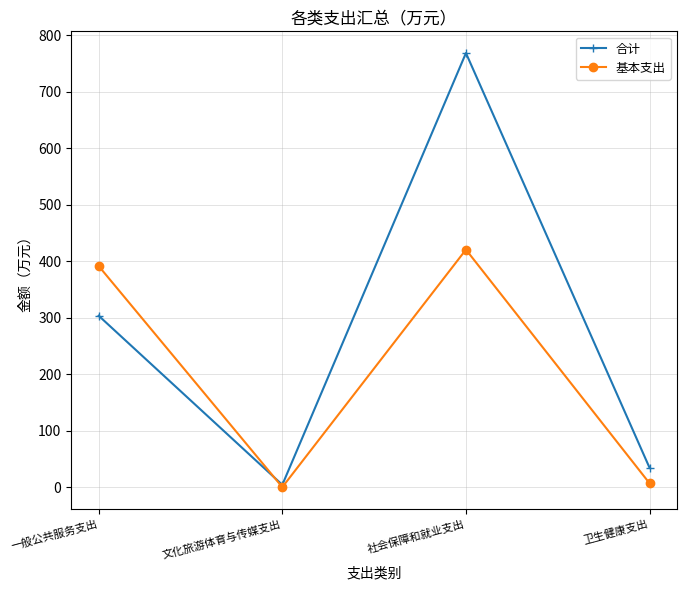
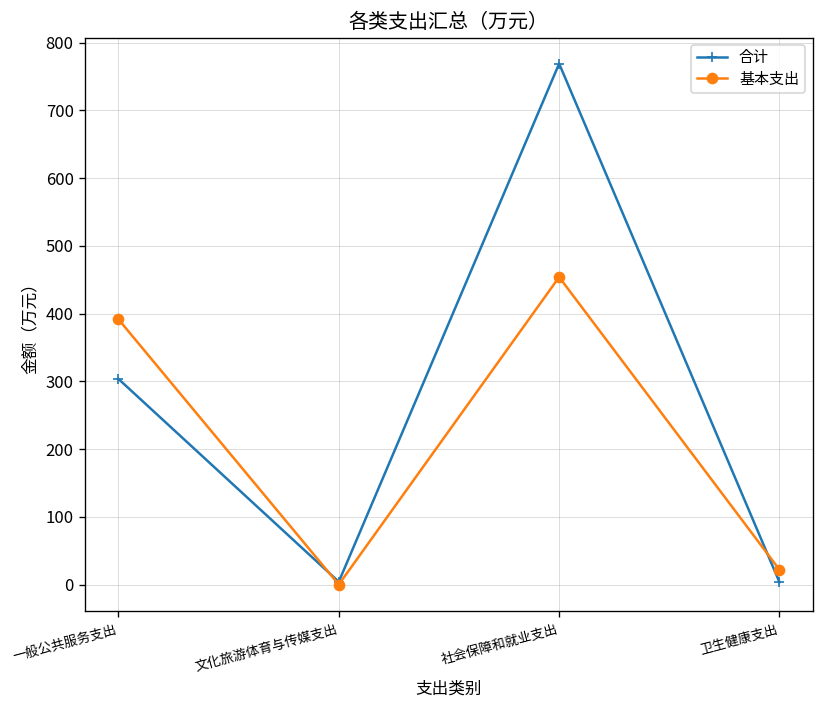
  {
    "合计": {
      "一般公共服务支出": 300,
      "社会保障和就业支出": 770,
-     "卫生健康支出": 30
+     "卫生健康支出": 0
    },
    "基本支出": {
      "一般公共服务支出": 390,
-     "社会保障和就业支出": 420,
-     "卫生健康支出": 10
+     "社会保障和就业支出": 450,
+     "卫生健康支出": 20
    }
  }
